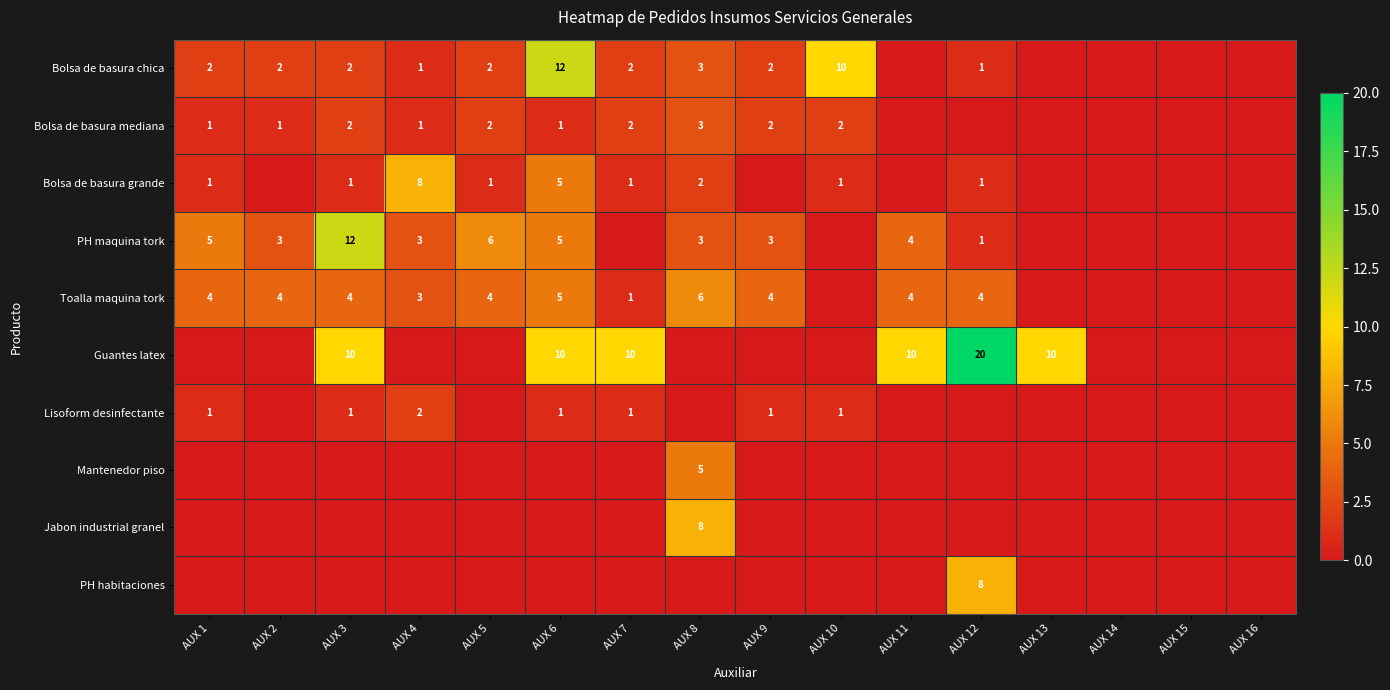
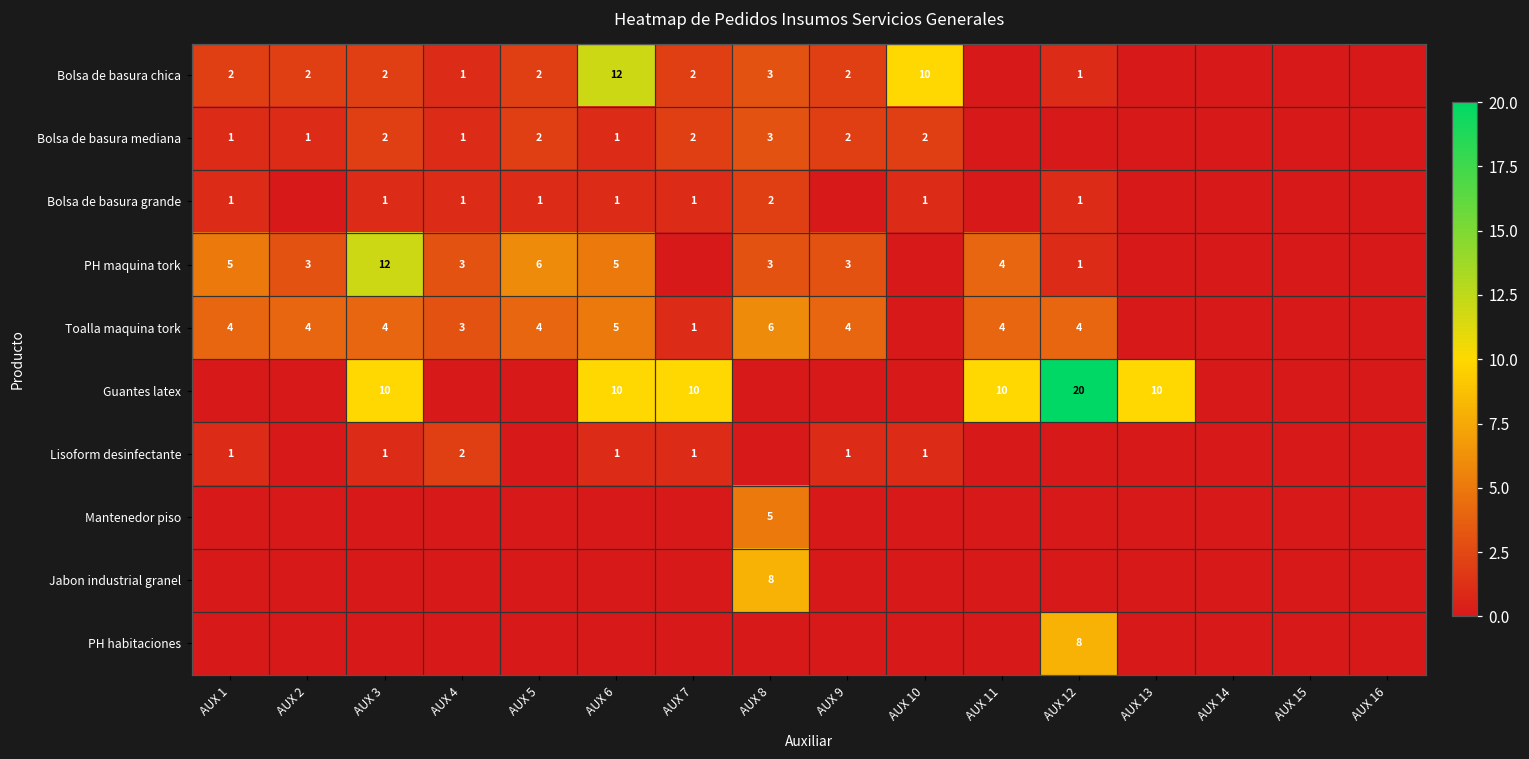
  {
    "Bolsa de basura chica": {
      "AUX 1": 2,
      "AUX 2": 2,
      "AUX 3": 2,
      "AUX 4": 1,
      "AUX 5": 2,
      "AUX 6": 12,
      "AUX 7": 2,
      "AUX 8": 3,
      "AUX 9": 2,
      "AUX 10": 10,
      "AUX 12": 1
    },
    "Bolsa de basura mediana": {
      "AUX 1": 1,
      "AUX 2": 1,
      "AUX 3": 2,
      "AUX 4": 1,
      "AUX 5": 2,
      "AUX 6": 1,
      "AUX 7": 2,
      "AUX 8": 3,
      "AUX 9": 2,
      "AUX 10": 2
    },
    "Bolsa de basura grande": {
      "AUX 1": 1,
      "AUX 3": 1,
-     "AUX 4": 8,
+     "AUX 4": 1,
      "AUX 5": 1,
-     "AUX 6": 5,
+     "AUX 6": 1,
      "AUX 7": 1,
      "AUX 8": 2,
      "AUX 10": 1,
      "AUX 12": 1
    },
    "PH maquina tork": {
      "AUX 1": 5,
      "AUX 2": 3,
      "AUX 3": 12,
      "AUX 4": 3,
      "AUX 5": 6,
      "AUX 6": 5,
      "AUX 8": 3,
      "AUX 9": 3,
      "AUX 11": 4,
      "AUX 12": 1
    },
    "Toalla maquina tork": {
      "AUX 1": 4,
      "AUX 2": 4,
      "AUX 3": 4,
      "AUX 4": 3,
      "AUX 5": 4,
      "AUX 6": 5,
      "AUX 7": 1,
      "AUX 8": 6,
      "AUX 9": 4,
      "AUX 11": 4,
      "AUX 12": 4
    },
    "Guantes latex": {
      "AUX 3": 10,
      "AUX 6": 10,
      "AUX 7": 10,
      "AUX 11": 10,
      "AUX 12": 20,
      "AUX 13": 10
    },
    "Lisoform desinfectante": {
      "AUX 1": 1,
      "AUX 3": 1,
      "AUX 4": 2,
      "AUX 6": 1,
      "AUX 7": 1,
      "AUX 9": 1,
      "AUX 10": 1
    },
    "Mantenedor piso": {
      "AUX 8": 5
    },
    "Jabon industrial granel": {
      "AUX 8": 8
    },
    "PH habitaciones": {
      "AUX 12": 8
    }
  }
